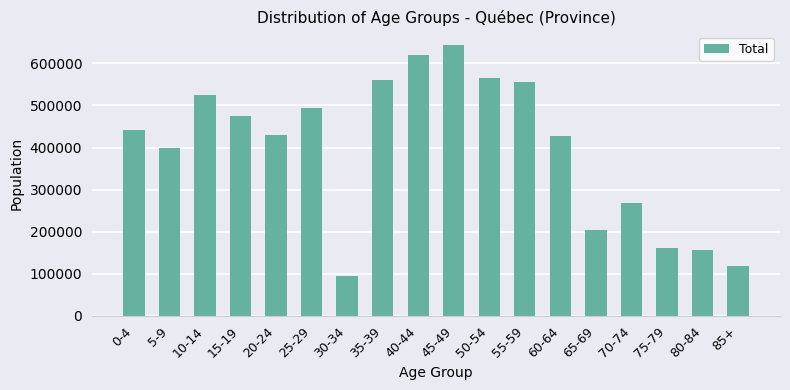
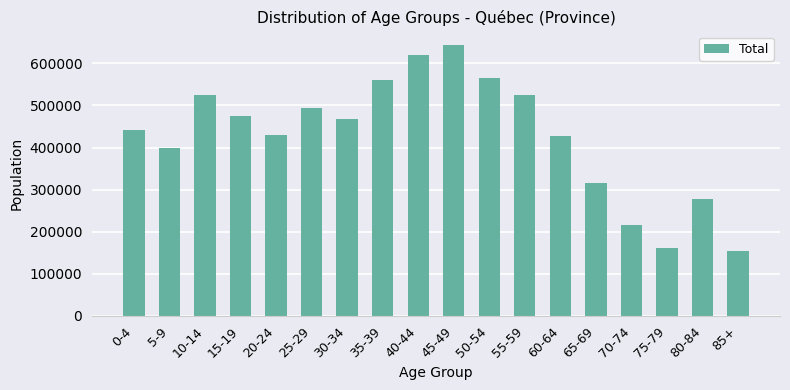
  {
    "0-4": 440000,
    "5-9": 400000,
    "10-14": 530000,
    "15-19": 480000,
    "20-24": 430000,
    "25-29": 490000,
-   "30-34": 90000,
+   "30-34": 470000,
    "35-39": 560000,
    "40-44": 620000,
    "45-49": 640000,
    "50-54": 560000,
-   "55-59": 560000,
+   "55-59": 520000,
    "60-64": 430000,
-   "65-69": 200000,
-   "70-74": 270000,
+   "65-69": 320000,
+   "70-74": 220000,
    "75-79": 160000,
-   "80-84": 160000,
-   "85+": 120000
+   "80-84": 280000,
+   "85+": 150000
  }
